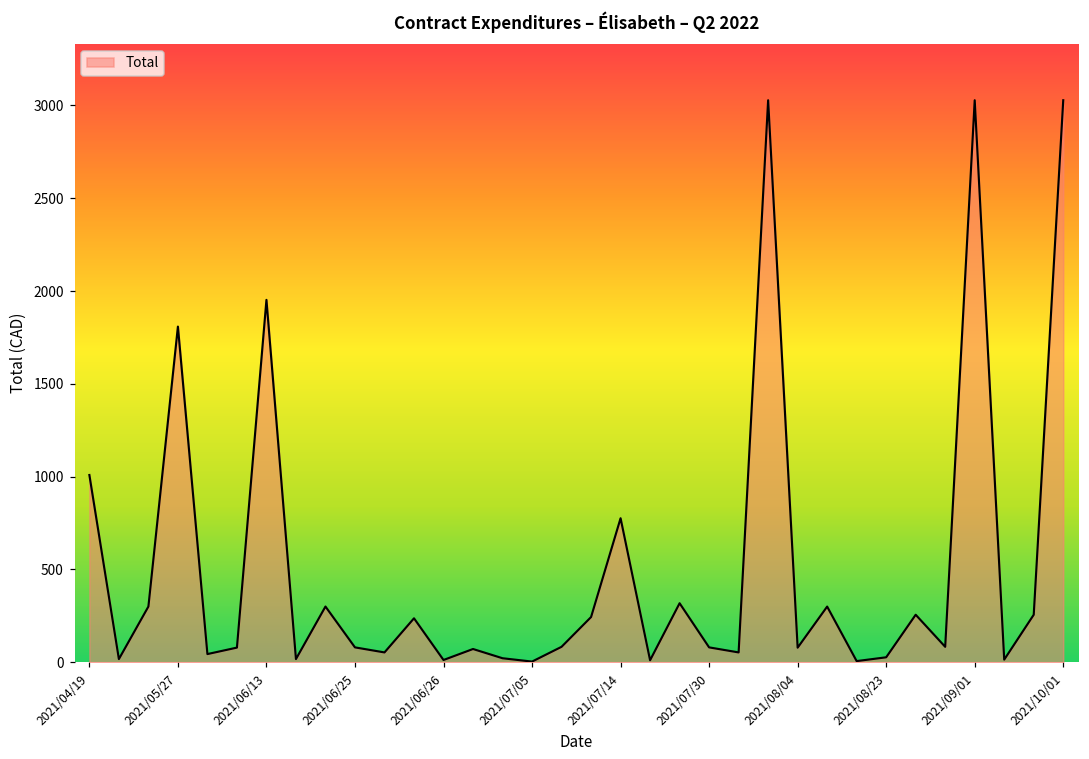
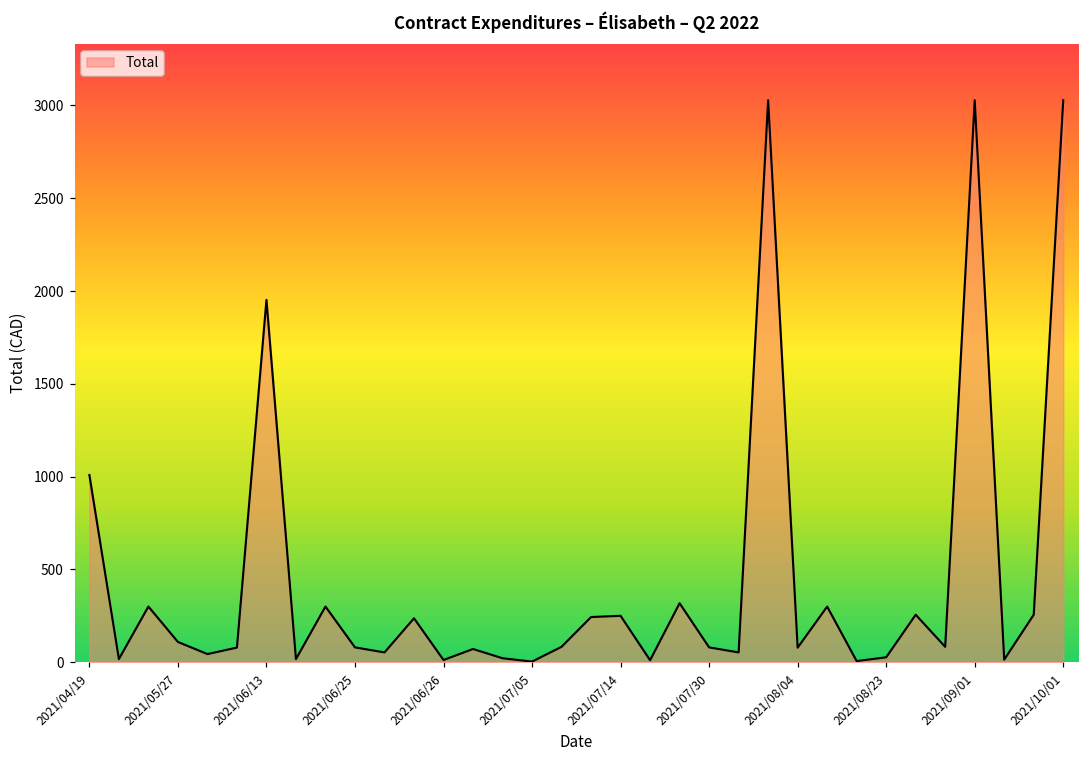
  {
    "2021/04/19": 1010,
-   "2021/05/27": 1810,
+   "2021/05/27": 110,
    "2021/06/13": 1950,
    "2021/07/05": 0,
-   "2021/07/14": 780,
+   "2021/07/14": 250,
    "2021/09/01": 3030,
    "2021/10/01": 3030
  }
